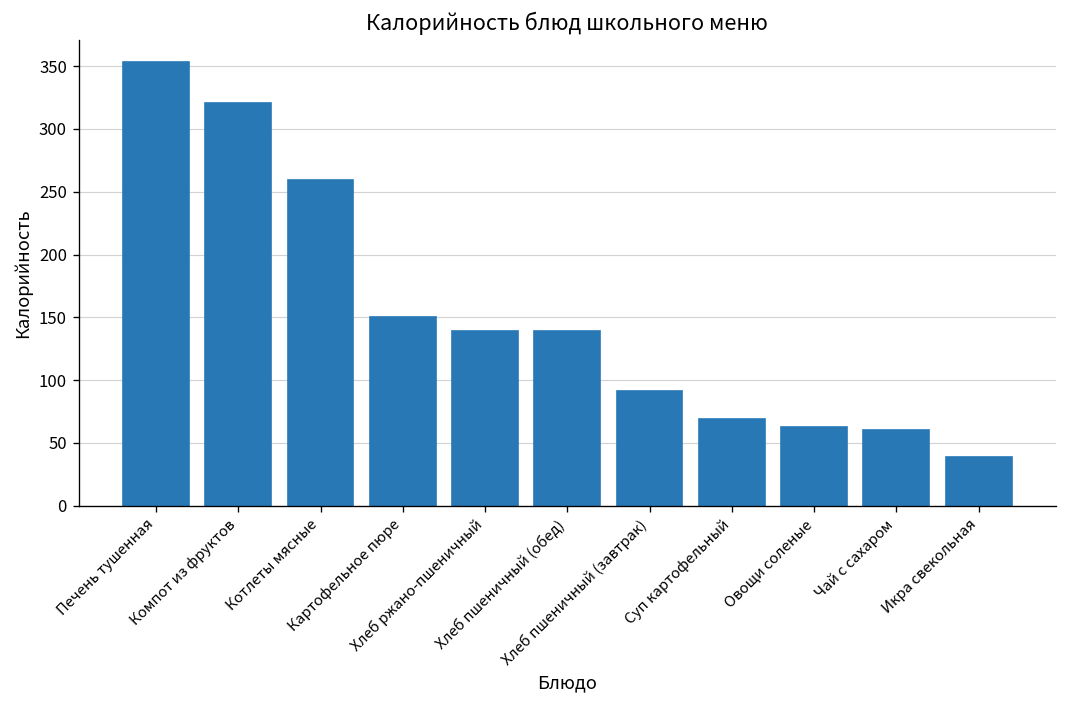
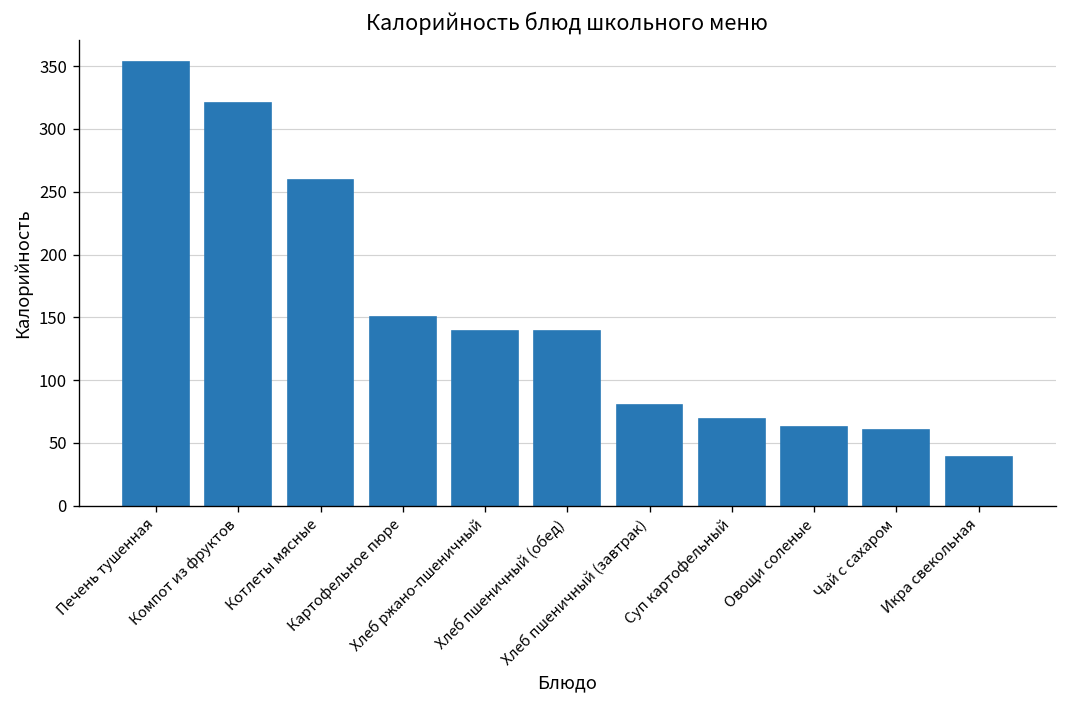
  {
    "Печень тушенная": 353,
    "Компот из фруктов": 321,
    "Котлеты мясные": 259,
    "Картофельное пюре": 150,
    "Хлеб ржано-пшеничный": 139,
    "Хлеб пшеничный (обед)": 139,
-   "Хлеб пшеничный (завтрак)": 91,
+   "Хлеб пшеничный (завтрак)": 80,
    "Суп картофельный": 69,
    "Овощи соленые": 63,
    "Чай с сахаром": 60,
    "Икра свекольная": 39
  }
